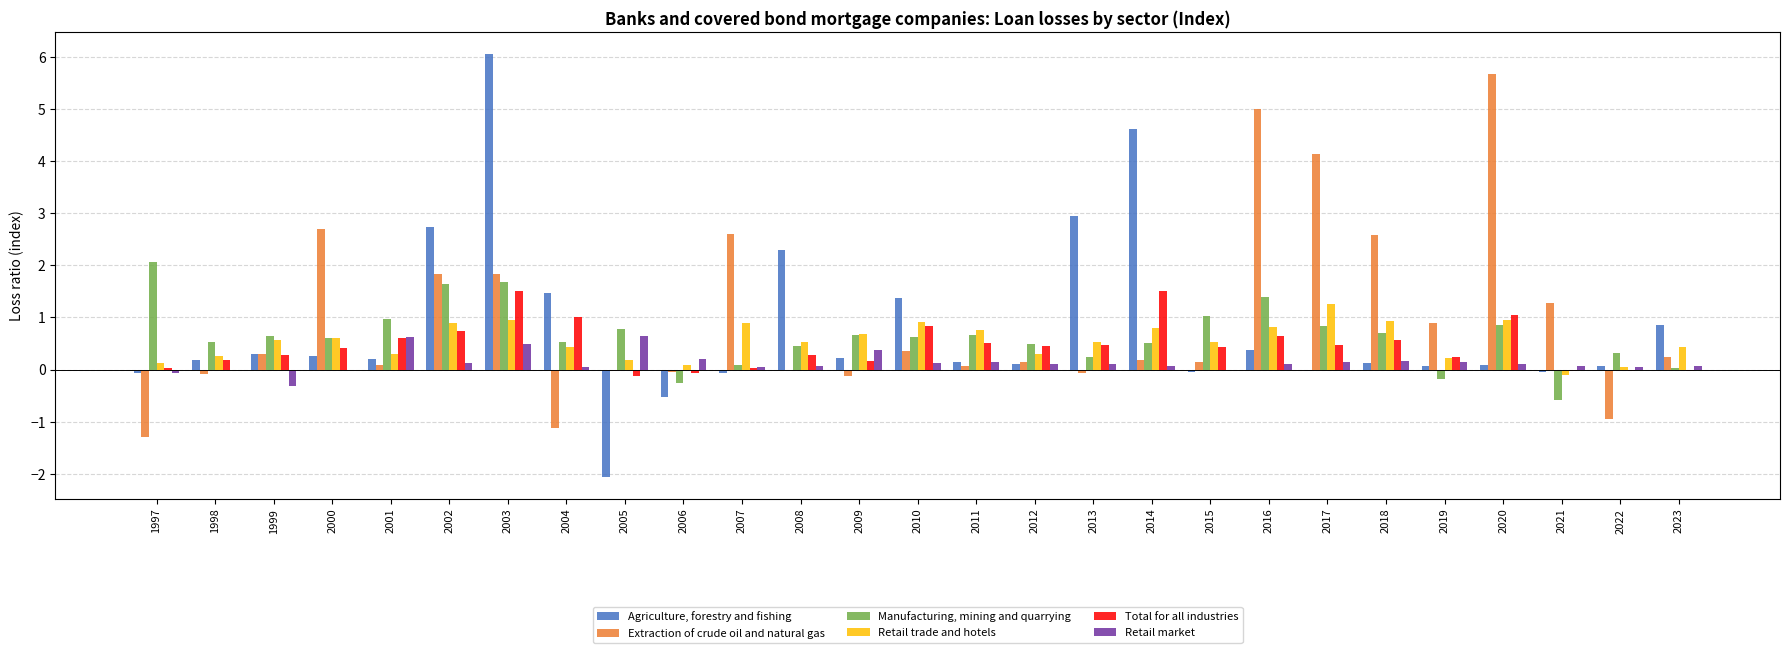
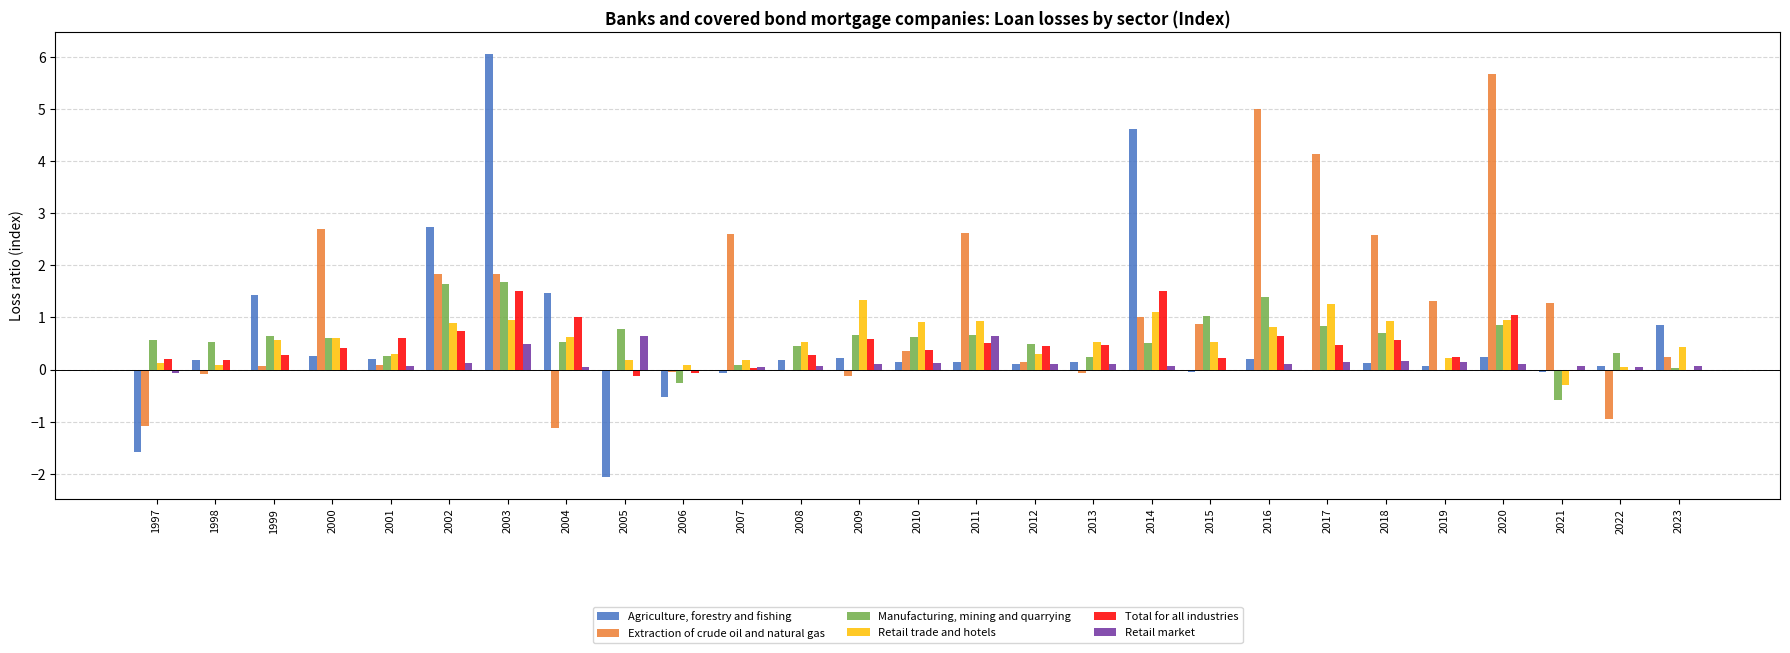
  {
    "Agriculture, forestry and fishing": {
-     "1997": -0.1,
+     "1997": -1.6,
      "1998": 0.2,
-     "1999": 0.3,
+     "1999": 1.4,
      "2000": 0.3,
      "2001": 0.2,
      "2002": 2.7,
      "2003": 6.1,
      "2004": 1.5,
      "2005": -2.1,
      "2006": -0.5,
      "2007": -0.1,
-     "2008": 2.3,
+     "2008": 0.2,
      "2009": 0.2,
-     "2010": 1.4,
+     "2010": 0.1,
      "2011": 0.2,
      "2012": 0.1,
-     "2013": 2.9,
+     "2013": 0.1,
      "2014": 4.6,
-     "2016": 0.4,
+     "2016": 0.2,
      "2018": 0.1,
      "2019": 0.1,
-     "2020": 0.1,
+     "2020": 0.2,
      "2021": -0.1,
      "2022": 0.1,
      "2023": 0.9
    },
    "Extraction of crude oil and natural gas": {
-     "1997": -1.3,
+     "1997": -1.1,
      "1998": -0.1,
-     "1999": 0.3,
+     "1999": 0.1,
      "2000": 2.7,
      "2001": 0.1,
      "2002": 1.8,
      "2003": 1.8,
      "2004": -1.1,
      "2007": 2.6,
      "2008": 0.0,
      "2009": -0.1,
      "2010": 0.4,
-     "2011": 0.1,
+     "2011": 2.6,
      "2012": 0.1,
      "2013": -0.1,
-     "2014": 0.2,
-     "2015": 0.2,
+     "2014": 1.0,
+     "2015": 0.9,
      "2016": 5.0,
      "2017": 4.1,
      "2018": 2.6,
-     "2019": 0.9,
+     "2019": 1.3,
      "2020": 5.7,
      "2021": 1.3,
      "2022": -0.9,
      "2023": 0.2
    },
    "Manufacturing, mining and quarrying": {
-     "1997": 2.1,
+     "1997": 0.6,
      "1998": 0.5,
      "1999": 0.6,
      "2000": 0.6,
-     "2001": 1.0,
+     "2001": 0.3,
      "2002": 1.7,
      "2003": 1.7,
      "2004": 0.5,
      "2005": 0.8,
      "2006": -0.3,
      "2007": 0.1,
      "2008": 0.5,
      "2009": 0.7,
      "2010": 0.6,
      "2011": 0.7,
      "2012": 0.5,
      "2013": 0.2,
      "2014": 0.5,
      "2015": 1.0,
      "2016": 1.4,
      "2017": 0.8,
      "2018": 0.7,
-     "2019": -0.2,
+     "2019": 0.0,
      "2020": 0.9,
      "2021": -0.6,
      "2022": 0.3
    },
    "Retail trade and hotels": {
      "1997": 0.1,
-     "1998": 0.3,
+     "1998": 0.1,
      "1999": 0.6,
      "2000": 0.6,
      "2001": 0.3,
      "2002": 0.9,
      "2003": 1.0,
-     "2004": 0.4,
+     "2004": 0.6,
      "2005": 0.2,
      "2006": 0.1,
-     "2007": 0.9,
+     "2007": 0.2,
      "2008": 0.5,
-     "2009": 0.7,
+     "2009": 1.3,
      "2010": 0.9,
-     "2011": 0.8,
+     "2011": 0.9,
      "2012": 0.3,
      "2013": 0.5,
-     "2014": 0.8,
+     "2014": 1.1,
      "2015": 0.5,
      "2016": 0.8,
      "2017": 1.3,
      "2018": 0.9,
      "2019": 0.2,
      "2020": 1.0,
-     "2021": -0.1,
+     "2021": -0.3,
      "2023": 0.4
    },
    "Total for all industries": {
-     "1997": 0.0,
+     "1997": 0.2,
      "1998": 0.2,
      "1999": 0.3,
      "2000": 0.4,
      "2001": 0.6,
      "2002": 0.7,
      "2003": 1.5,
      "2004": 1.0,
      "2005": -0.1,
      "2006": -0.1,
      "2008": 0.3,
-     "2009": 0.2,
-     "2010": 0.8,
+     "2009": 0.6,
+     "2010": 0.4,
      "2011": 0.5,
      "2012": 0.5,
      "2013": 0.5,
      "2014": 1.5,
-     "2015": 0.4,
+     "2015": 0.2,
      "2016": 0.6,
      "2017": 0.5,
      "2018": 0.6,
      "2019": 0.2,
      "2020": 1.1
    },
    "Retail market": {
      "1997": -0.1,
-     "1999": -0.3,
+     "1999": 0.0,
      "2000": 0.0,
-     "2001": 0.6,
+     "2001": 0.1,
      "2002": 0.1,
      "2003": 0.5,
      "2004": 0.1,
      "2005": 0.6,
-     "2006": 0.2,
+     "2006": 0.0,
      "2008": 0.1,
-     "2009": 0.4,
+     "2009": 0.1,
      "2010": 0.1,
-     "2011": 0.1,
+     "2011": 0.7,
      "2012": 0.1,
      "2013": 0.1,
      "2014": 0.1,
      "2015": 0.0,
      "2016": 0.1,
      "2017": 0.2,
      "2018": 0.2,
      "2019": 0.1,
      "2020": 0.1,
      "2021": 0.1,
      "2023": 0.1
    }
  }
